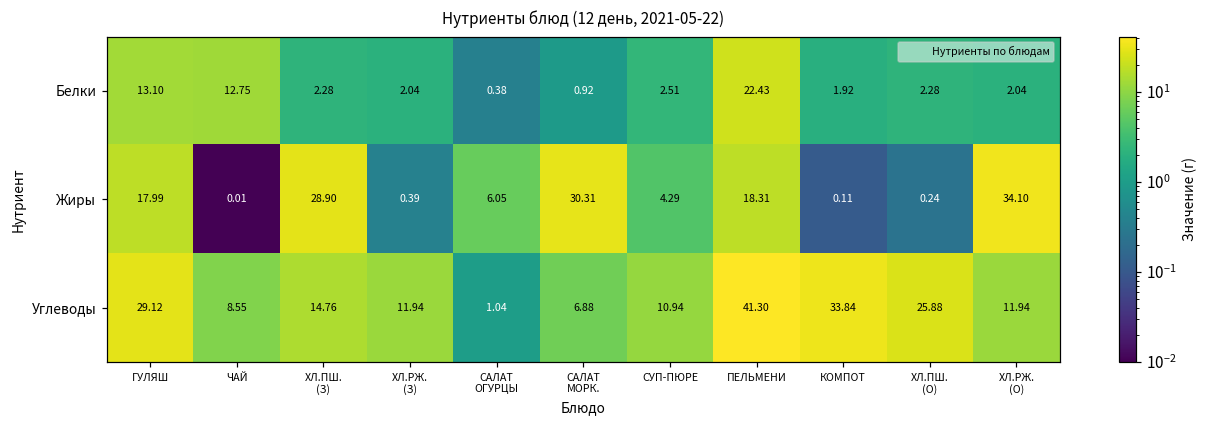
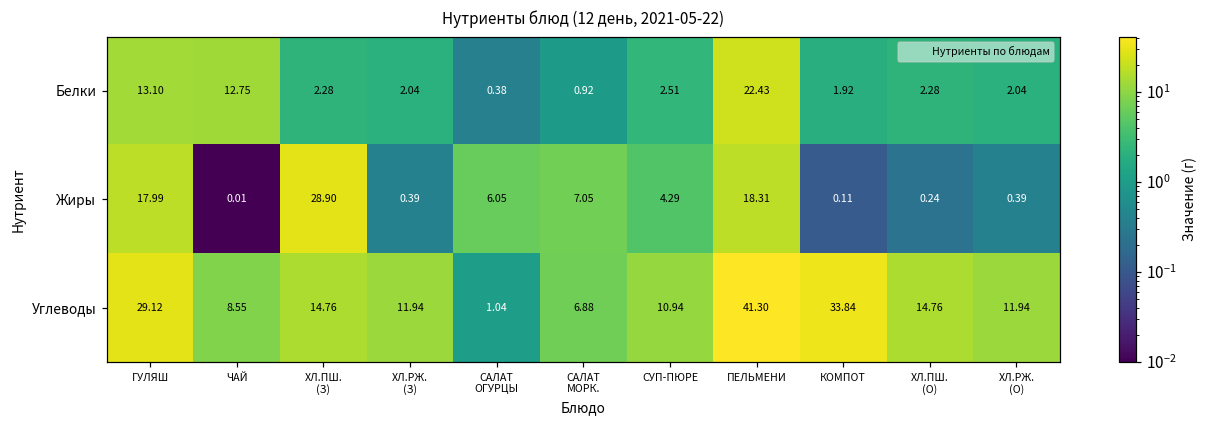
  {
    "Белки": {
      "ГУЛЯШ": 13.10,
      "ЧАЙ": 12.75,
      "ХЛ.ПШ. (З)": 2.28,
      "ХЛ.РЖ. (З)": 2.04,
      "САЛАТ ОГУРЦЫ": 0.38,
      "САЛАТ МОРК.": 0.92,
      "СУП-ПЮРЕ": 2.51,
      "ПЕЛЬМЕНИ": 22.43,
      "КОМПОТ": 1.92,
      "ХЛ.ПШ. (О)": 2.28,
      "ХЛ.РЖ. (О)": 2.04
    },
    "Жиры": {
      "ГУЛЯШ": 17.99,
      "ЧАЙ": 0.01,
      "ХЛ.ПШ. (З)": 28.90,
      "ХЛ.РЖ. (З)": 0.39,
      "САЛАТ ОГУРЦЫ": 6.05,
-     "САЛАТ МОРК.": 30.31,
+     "САЛАТ МОРК.": 7.05,
      "СУП-ПЮРЕ": 4.29,
      "ПЕЛЬМЕНИ": 18.31,
      "КОМПОТ": 0.11,
      "ХЛ.ПШ. (О)": 0.24,
-     "ХЛ.РЖ. (О)": 34.10
+     "ХЛ.РЖ. (О)": 0.39
    },
    "Углеводы": {
      "ГУЛЯШ": 29.12,
      "ЧАЙ": 8.55,
      "ХЛ.ПШ. (З)": 14.76,
      "ХЛ.РЖ. (З)": 11.94,
      "САЛАТ ОГУРЦЫ": 1.04,
      "САЛАТ МОРК.": 6.88,
      "СУП-ПЮРЕ": 10.94,
      "ПЕЛЬМЕНИ": 41.30,
      "КОМПОТ": 33.84,
-     "ХЛ.ПШ. (О)": 25.88,
+     "ХЛ.ПШ. (О)": 14.76,
      "ХЛ.РЖ. (О)": 11.94
    }
  }
